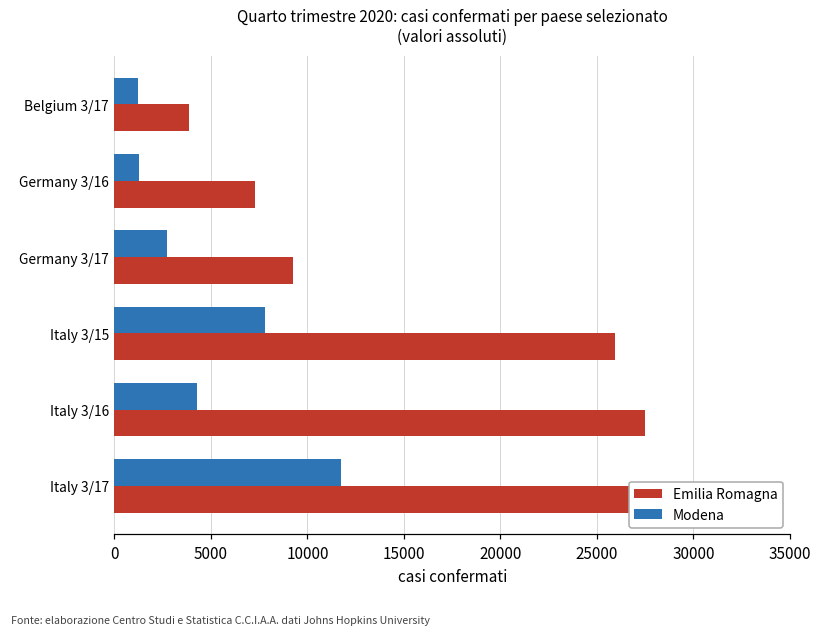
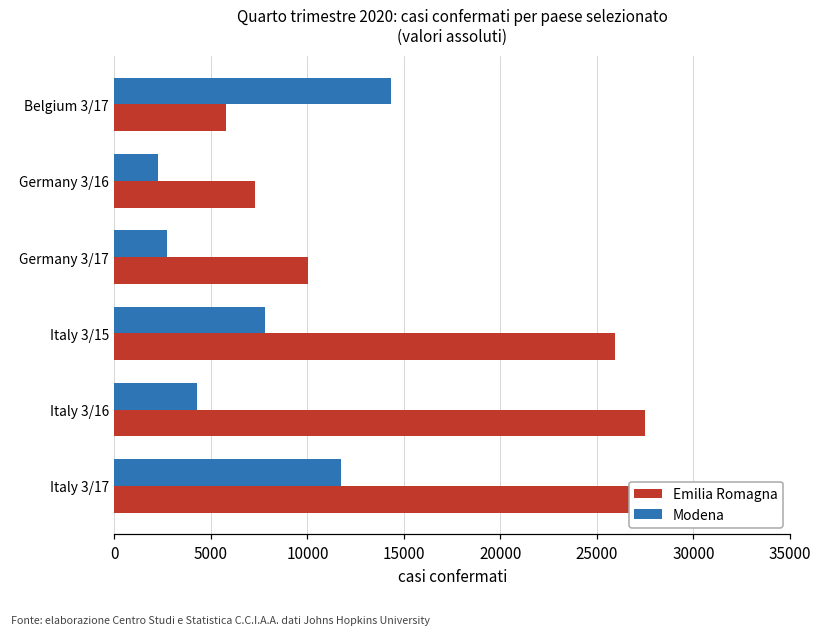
  {
    "Emilia Romagna": {
-     "Belgium 3/17": 3900,
+     "Belgium 3/17": 5800,
      "Germany 3/16": 7300,
-     "Germany 3/17": 9300,
+     "Germany 3/17": 10000,
      "Italy 3/15": 25900,
      "Italy 3/16": 27500
    },
    "Modena": {
-     "Belgium 3/17": 1200,
-     "Germany 3/16": 1300,
+     "Belgium 3/17": 14300,
+     "Germany 3/16": 2300,
      "Germany 3/17": 2700,
      "Italy 3/15": 7800,
      "Italy 3/16": 4300,
      "Italy 3/17": 11700
    }
  }
